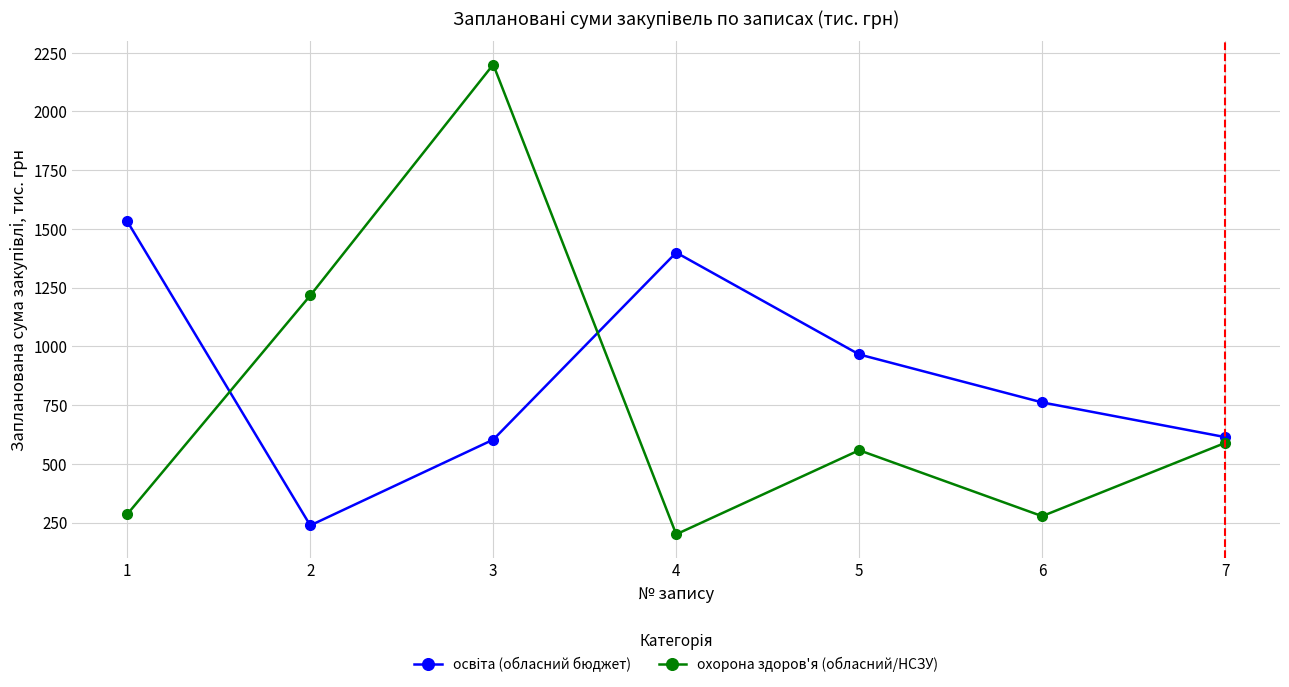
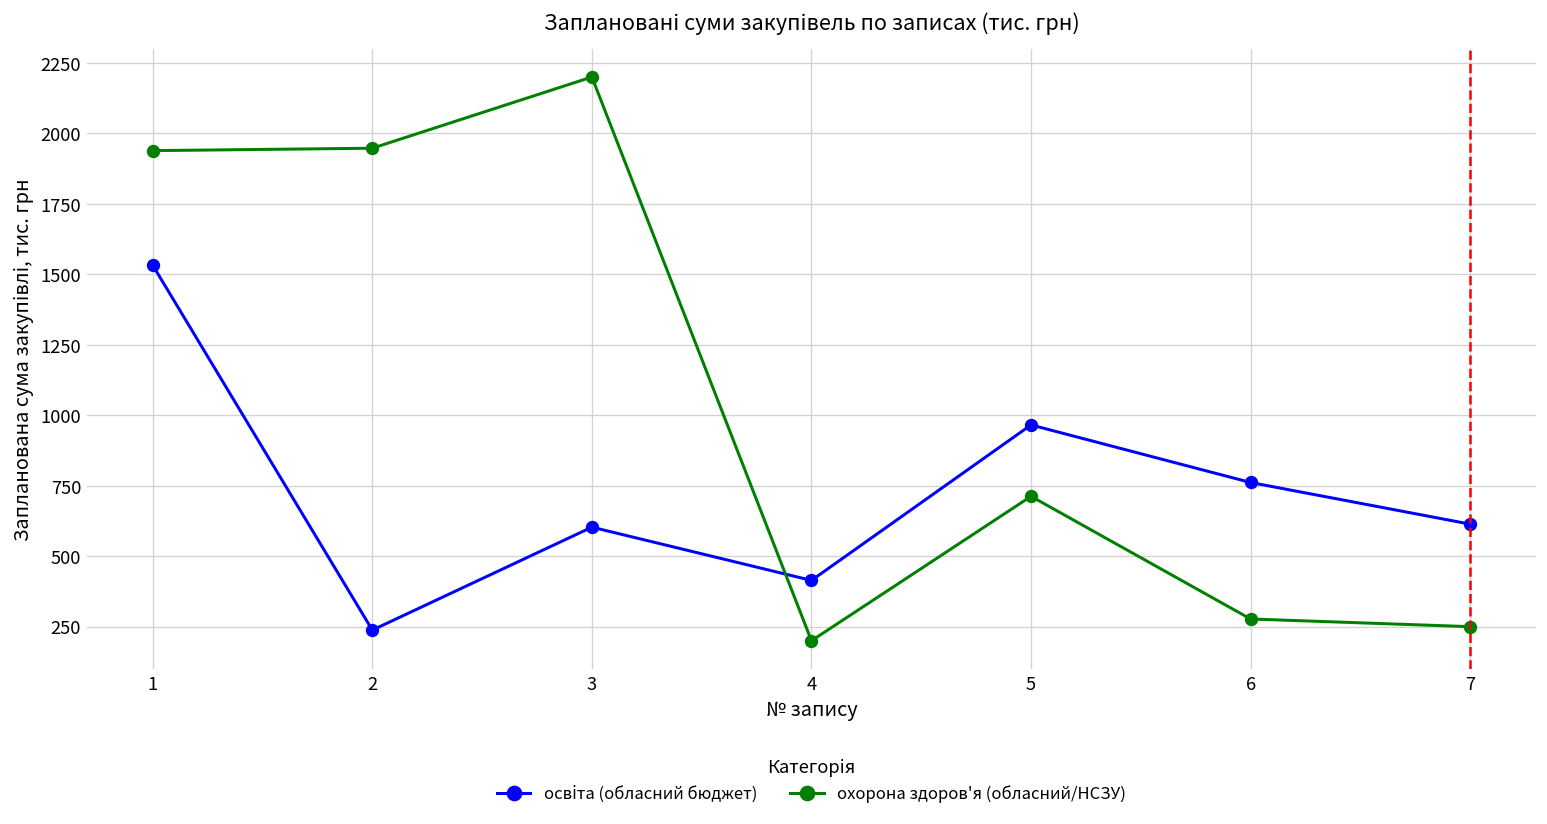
  {
    "освіта (обласний бюджет)": {
      "1": 1530,
      "2": 240,
      "3": 600,
-     "4": 1400,
+     "4": 410,
      "5": 970,
      "6": 760,
      "7": 610
    },
    "охорона здоров'я (обласний/НСЗУ)": {
-     "1": 290,
-     "2": 1220,
+     "1": 1940,
+     "2": 1950,
      "3": 2200,
      "4": 200,
-     "5": 560,
+     "5": 710,
      "6": 280,
-     "7": 590
+     "7": 250
    }
  }
